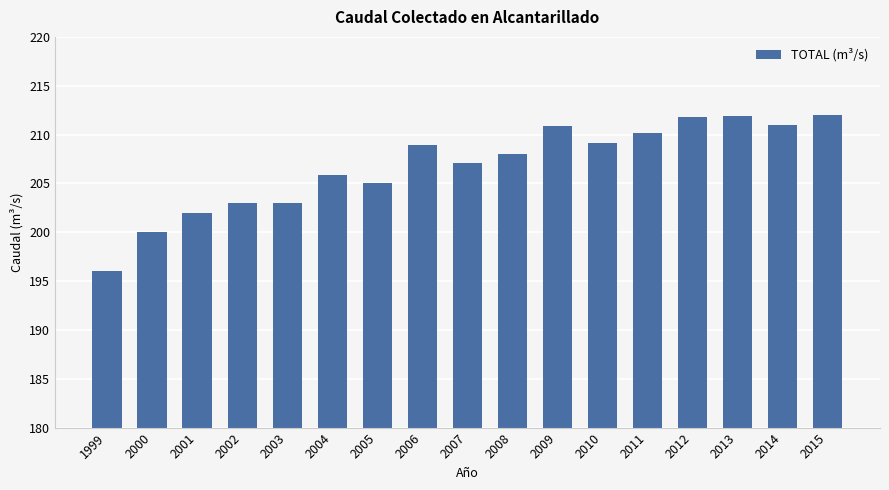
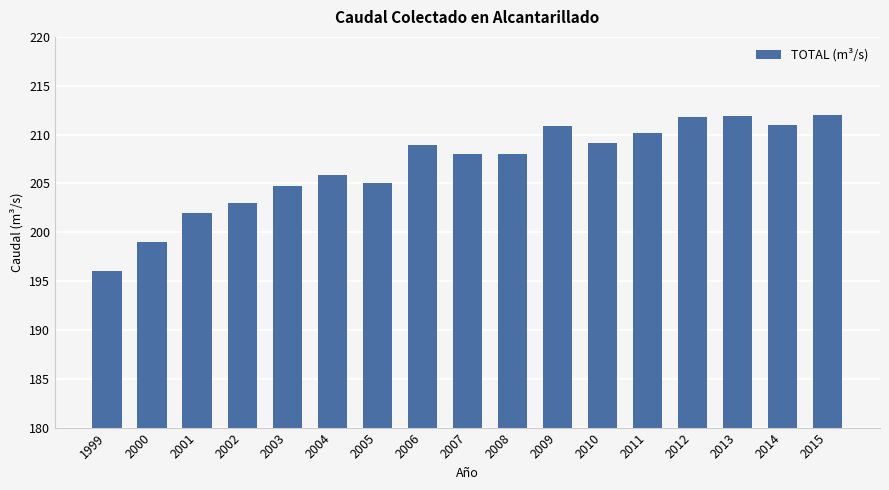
  {
    "1999": 196,
-   "2000": 200,
+   "2000": 199,
    "2001": 202,
    "2002": 203,
-   "2003": 203,
+   "2003": 205,
    "2004": 206,
    "2005": 205,
    "2006": 209,
-   "2007": 207,
+   "2007": 208,
    "2008": 208,
    "2009": 211,
    "2010": 209,
    "2011": 210,
    "2012": 212,
    "2013": 212,
    "2014": 211,
    "2015": 212
  }
